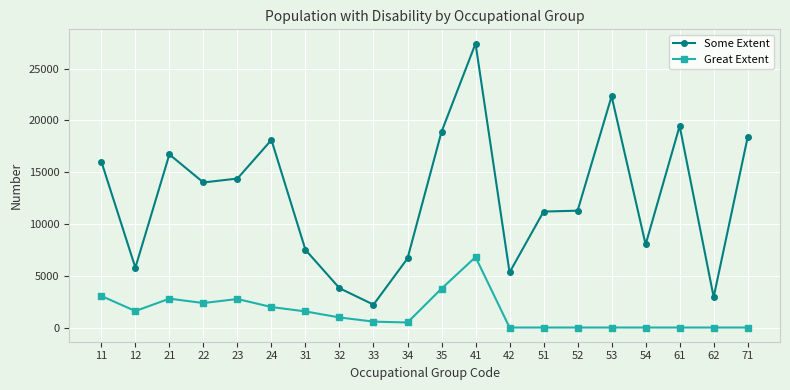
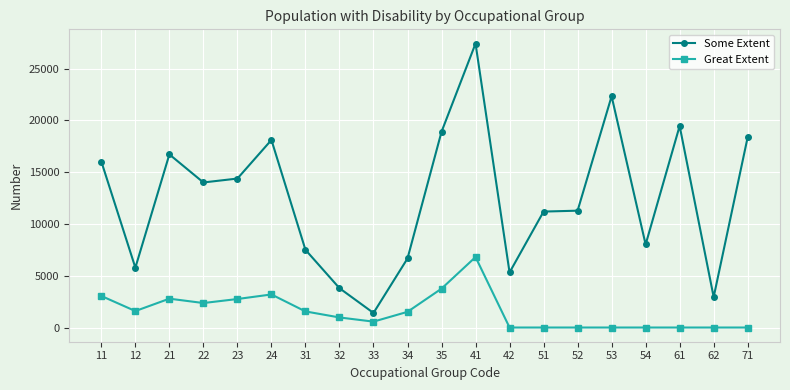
  {
    "Some Extent": {
      "11": 16000,
      "12": 5800,
      "21": 16700,
      "22": 14000,
      "23": 14400,
      "24": 18100,
      "31": 7500,
      "32": 3800,
-     "33": 2200,
+     "33": 1400,
      "34": 6700,
      "35": 18900,
      "41": 27400,
      "42": 5300,
      "51": 11200,
      "52": 11300,
      "53": 22300,
      "54": 8000,
      "61": 19500,
      "62": 2900,
      "71": 18400
    },
    "Great Extent": {
      "11": 3000,
      "12": 1600,
      "21": 2800,
      "22": 2400,
      "23": 2800,
-     "24": 2000,
+     "24": 3200,
      "31": 1600,
      "32": 1000,
      "33": 600,
-     "34": 500,
+     "34": 1500,
      "35": 3800,
      "41": 6800,
      "42": 0,
      "51": 0,
      "52": 0,
      "53": 0,
      "54": 0,
      "61": 0,
      "62": 0,
      "71": 0
    }
  }
